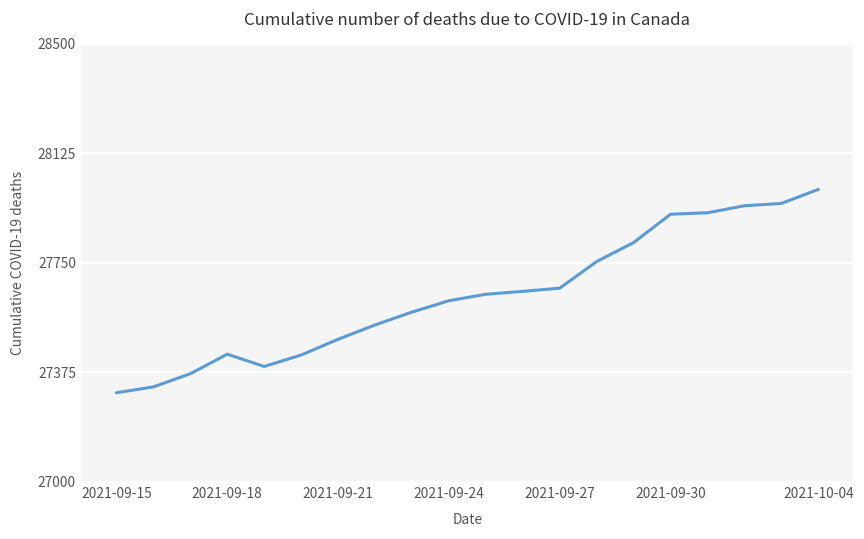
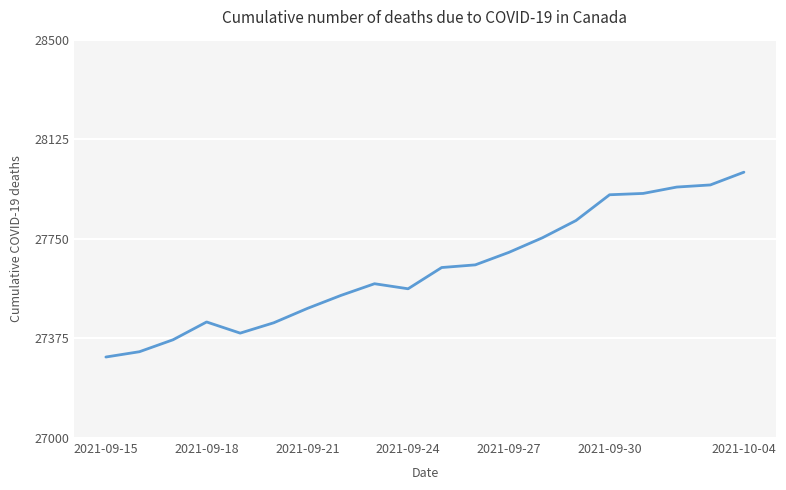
  {
    "2021-09-15": 27310,
    "2021-09-18": 27440,
    "2021-09-21": 27490,
-   "2021-09-24": 27620,
-   "2021-09-27": 27660,
+   "2021-09-24": 27560,
+   "2021-09-27": 27700,
    "2021-09-30": 27920,
    "2021-10-04": 28000
  }
